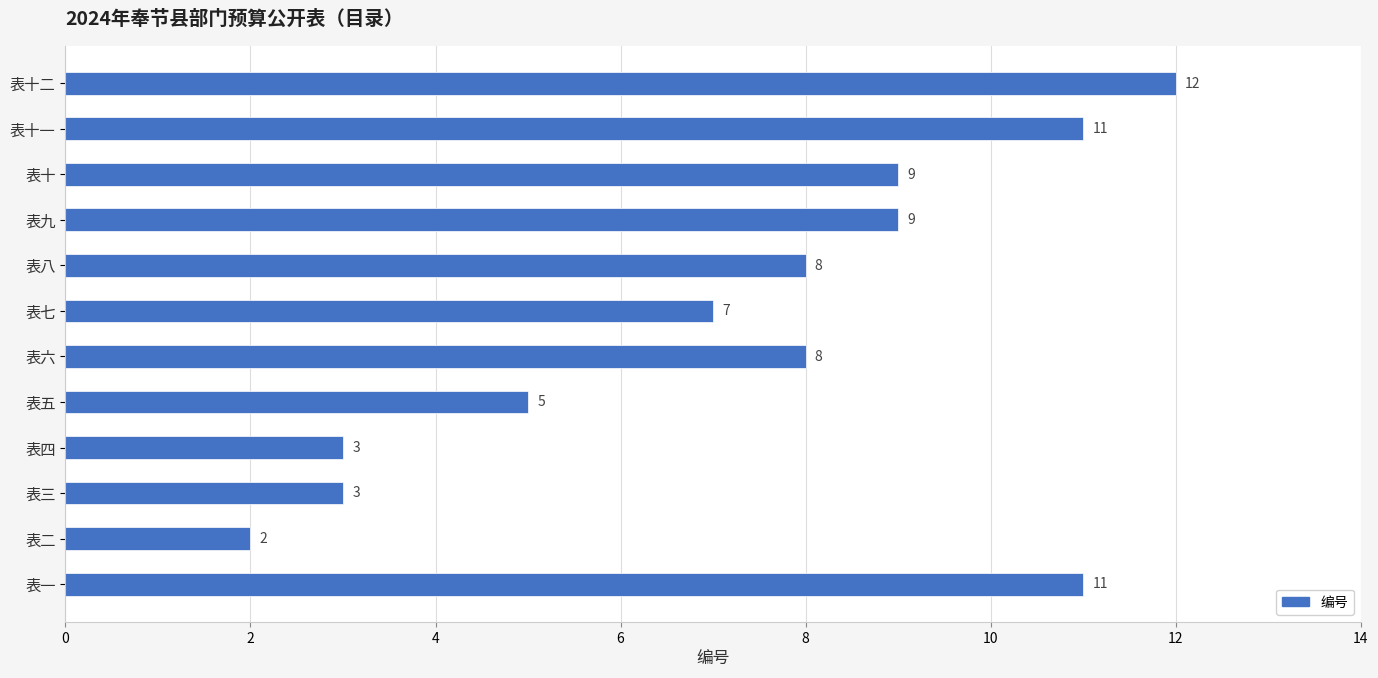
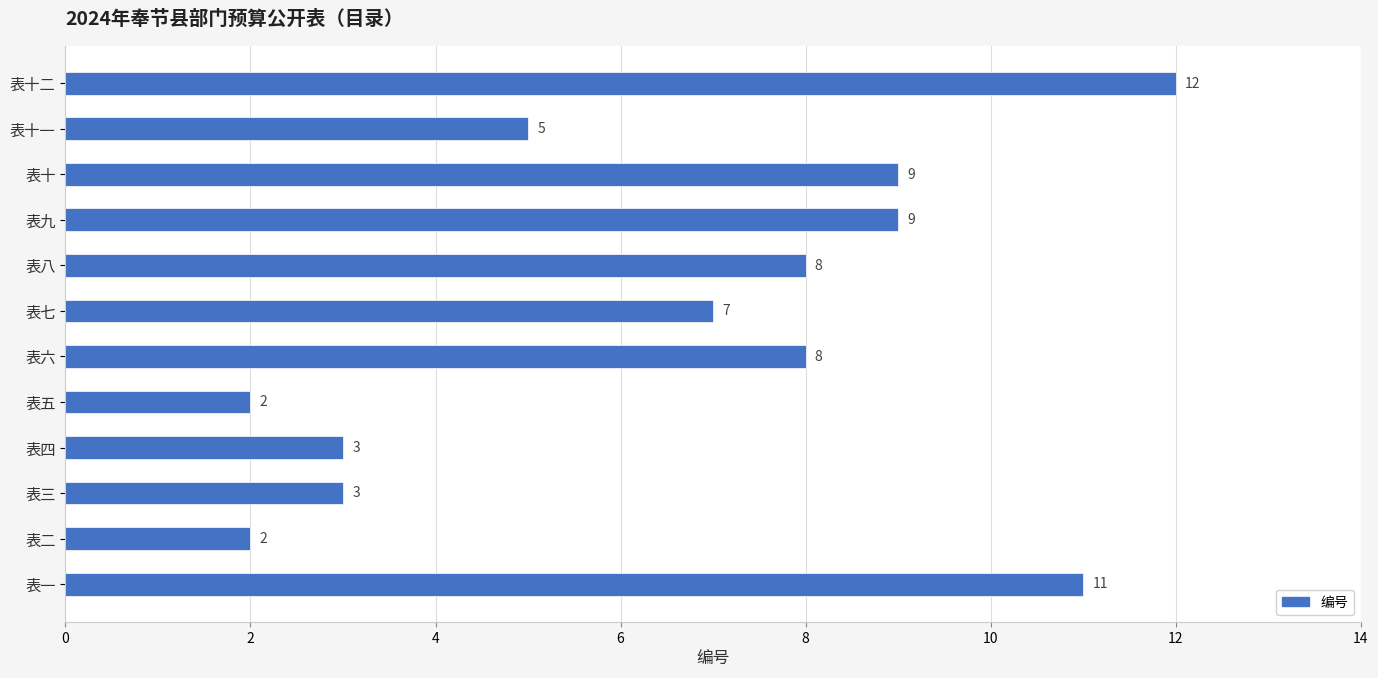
  {
    "表十二": 12,
-   "表十一": 11,
+   "表十一": 5,
    "表十": 9,
    "表九": 9,
    "表八": 8,
    "表七": 7,
    "表六": 8,
-   "表五": 5,
+   "表五": 2,
    "表四": 3,
    "表三": 3,
    "表二": 2,
    "表一": 11
  }
